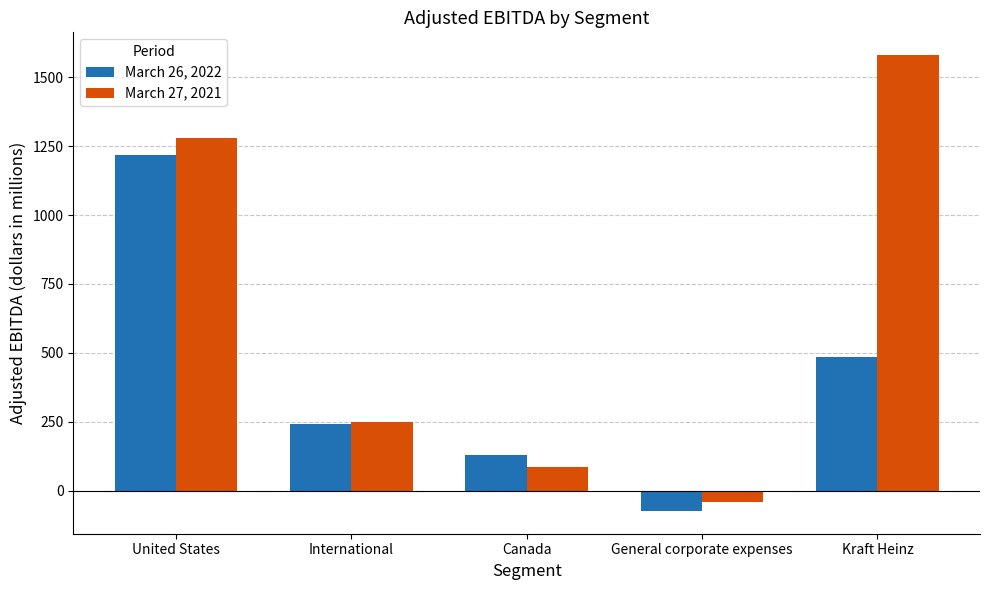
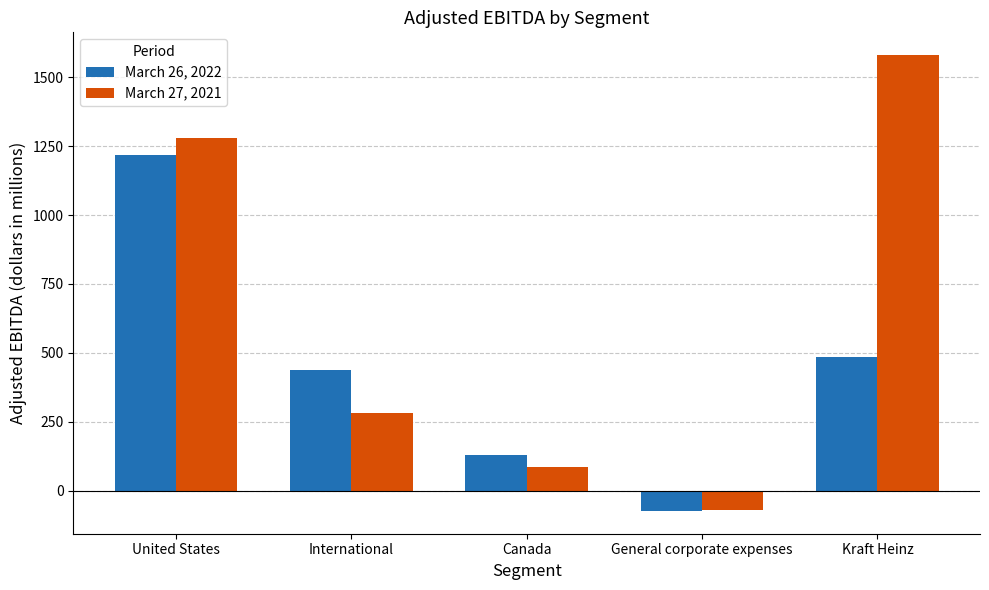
  {
    "March 26, 2022": {
      "United States": 1220,
-     "International": 240,
+     "International": 440,
      "Canada": 130,
      "General corporate expenses": -70,
      "Kraft Heinz": 490
    },
    "March 27, 2021": {
      "United States": 1280,
-     "International": 250,
+     "International": 280,
      "Canada": 90,
-     "General corporate expenses": -40,
+     "General corporate expenses": -70,
      "Kraft Heinz": 1580
    }
  }
